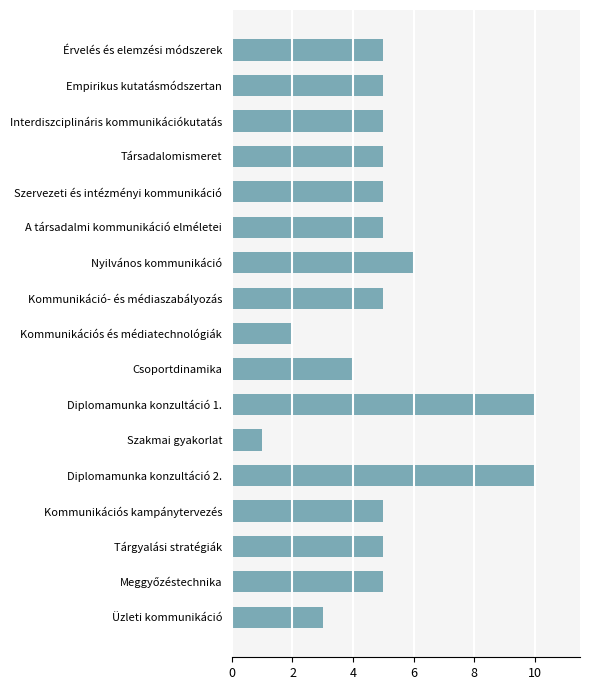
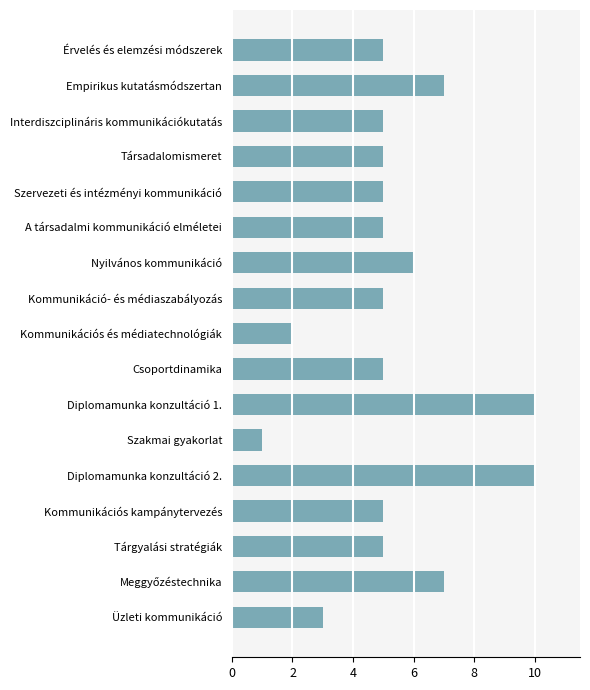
  {
    "Érvelés és elemzési módszerek": 5,
-   "Empirikus kutatásmódszertan": 5,
+   "Empirikus kutatásmódszertan": 7,
    "Interdiszciplináris kommunikációkutatás": 5,
    "Társadalomismeret": 5,
    "Szervezeti és intézményi kommunikáció": 5,
    "A társadalmi kommunikáció elméletei": 5,
    "Nyilvános kommunikáció": 6,
    "Kommunikáció- és médiaszabályozás": 5,
    "Kommunikációs és médiatechnológiák": 2,
-   "Csoportdinamika": 4,
+   "Csoportdinamika": 5,
    "Diplomamunka konzultáció 1.": 10,
    "Szakmai gyakorlat": 1,
    "Diplomamunka konzultáció 2.": 10,
    "Kommunikációs kampánytervezés": 5,
    "Tárgyalási stratégiák": 5,
-   "Meggyőzéstechnika": 5,
+   "Meggyőzéstechnika": 7,
    "Üzleti kommunikáció": 3
  }
